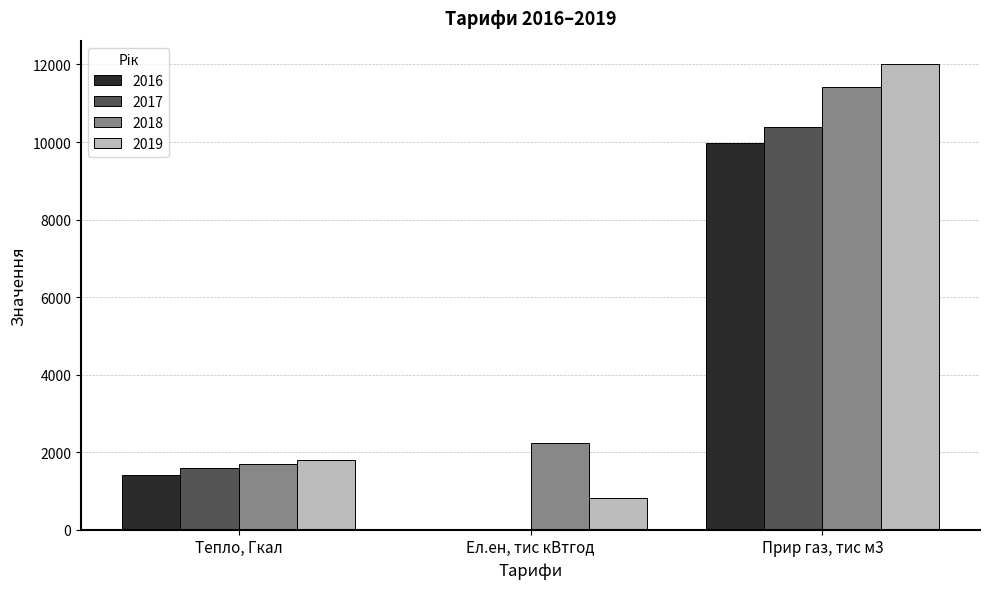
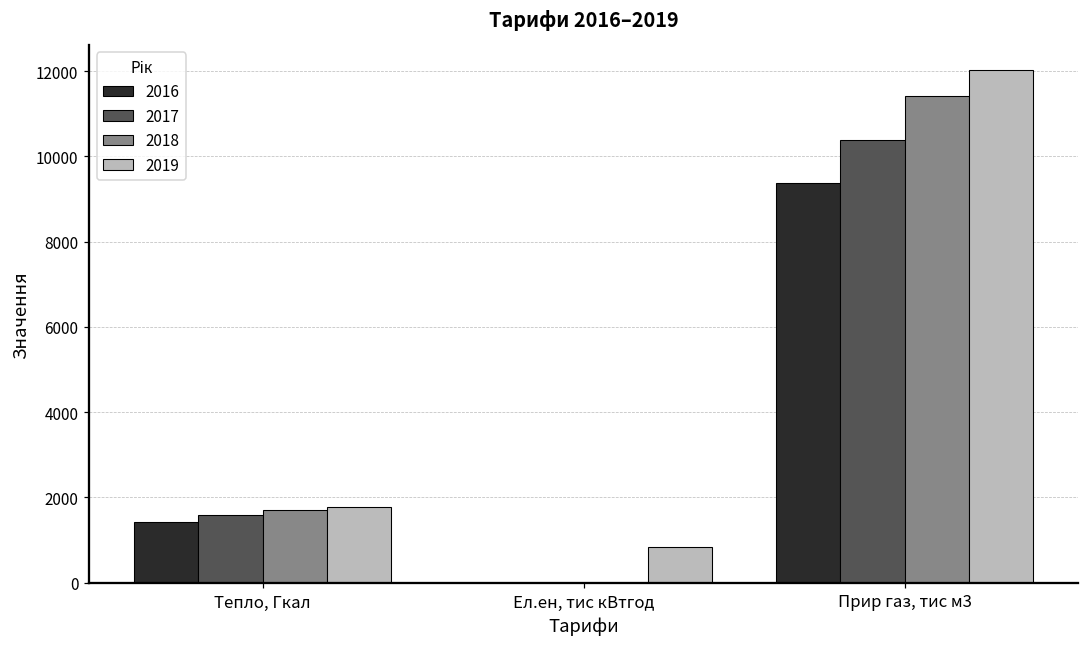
  {
    "2016": {
      "Тепло, Гкал": 1400,
-     "Прир газ, тис м3": 10000
+     "Прир газ, тис м3": 9400
    },
    "2017": {
      "Тепло, Гкал": 1600,
      "Прир газ, тис м3": 10400
    },
    "2018": {
      "Тепло, Гкал": 1700,
-     "Ел.ен, тис кВтгод": 2200,
+     "Ел.ен, тис кВтгод": 0,
      "Прир газ, тис м3": 11400
    },
    "2019": {
      "Тепло, Гкал": 1800,
      "Ел.ен, тис кВтгод": 800,
      "Прир газ, тис м3": 12000
    }
  }
